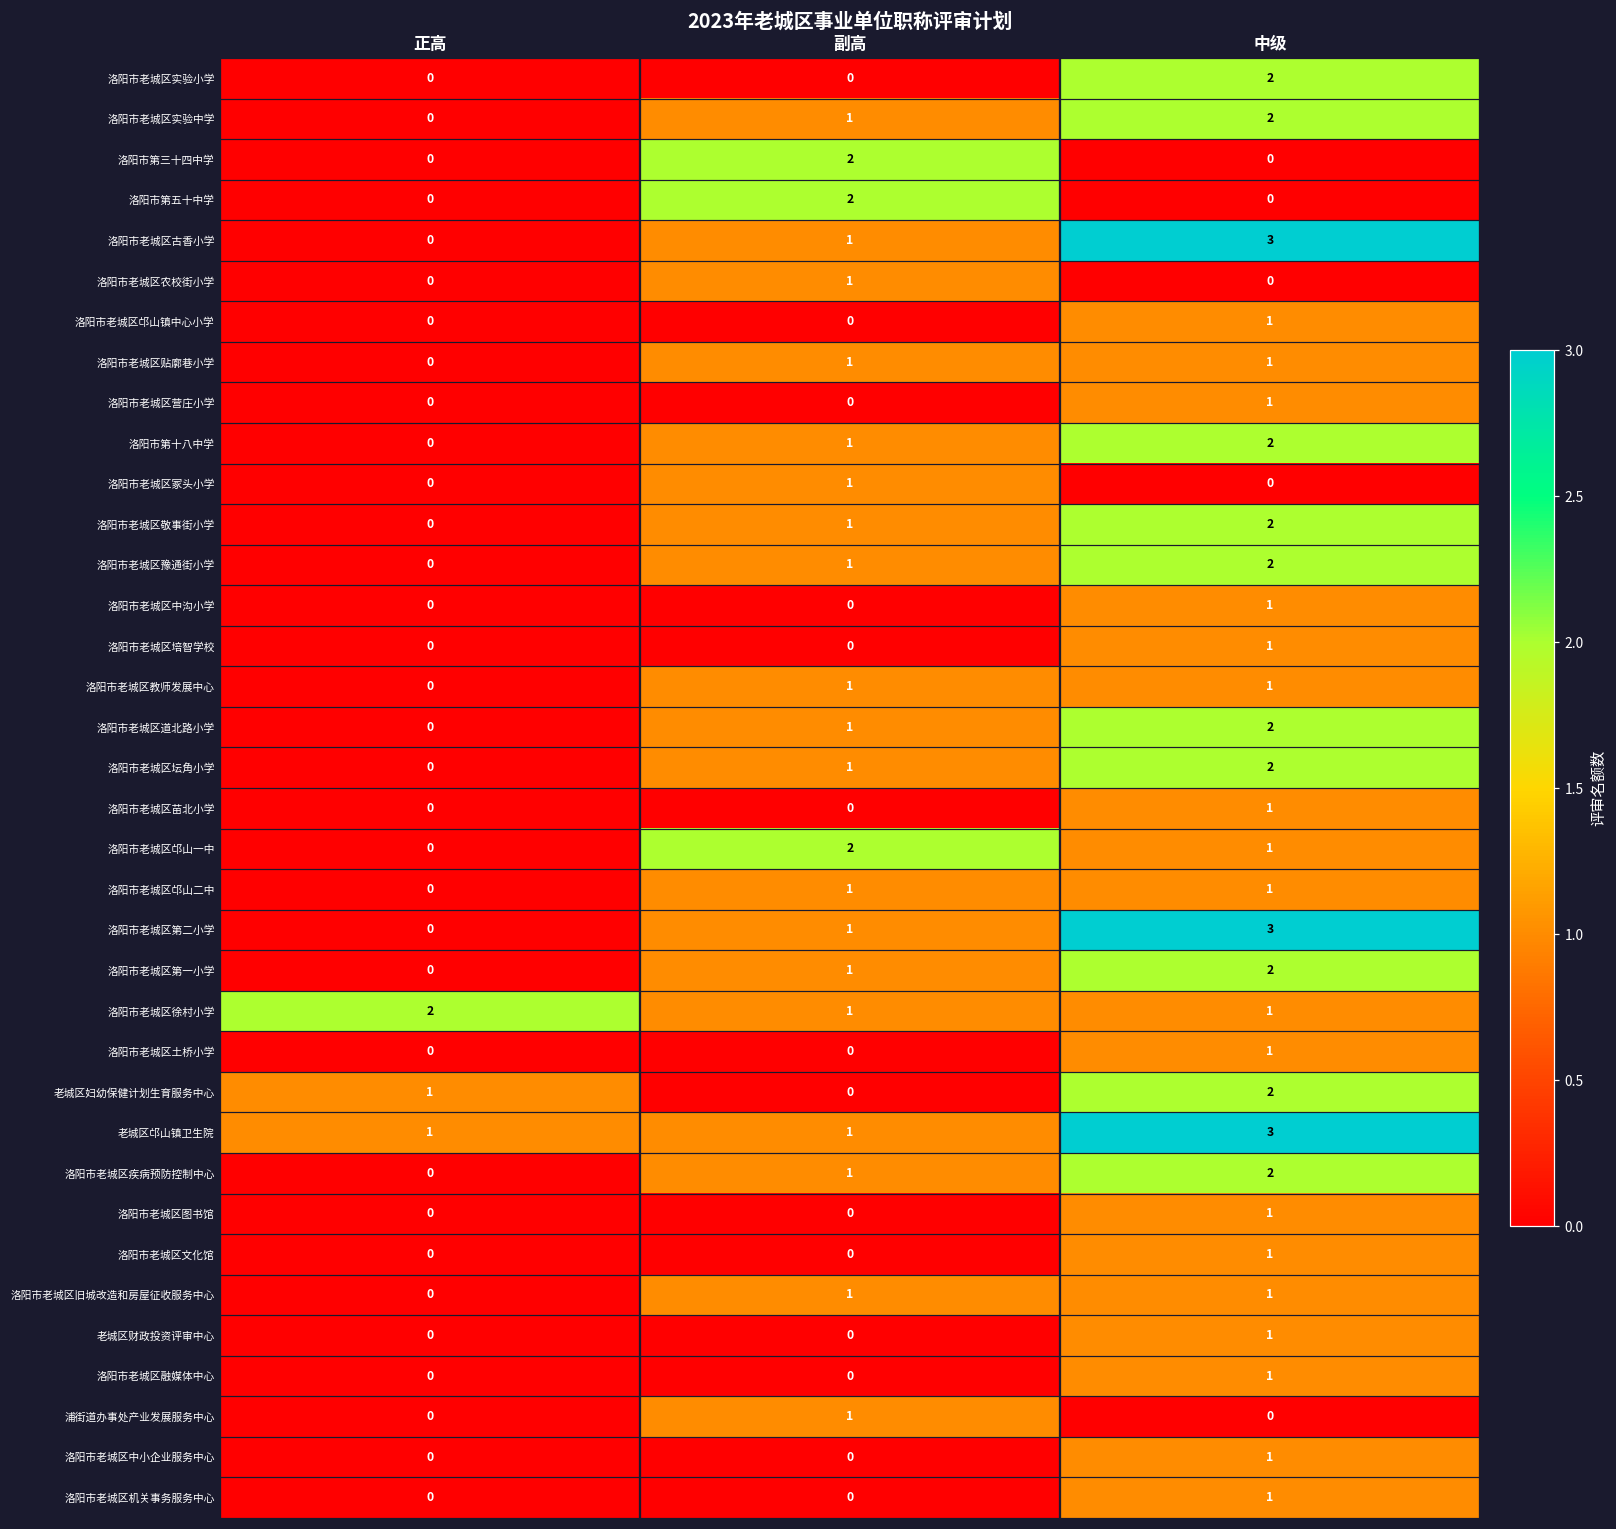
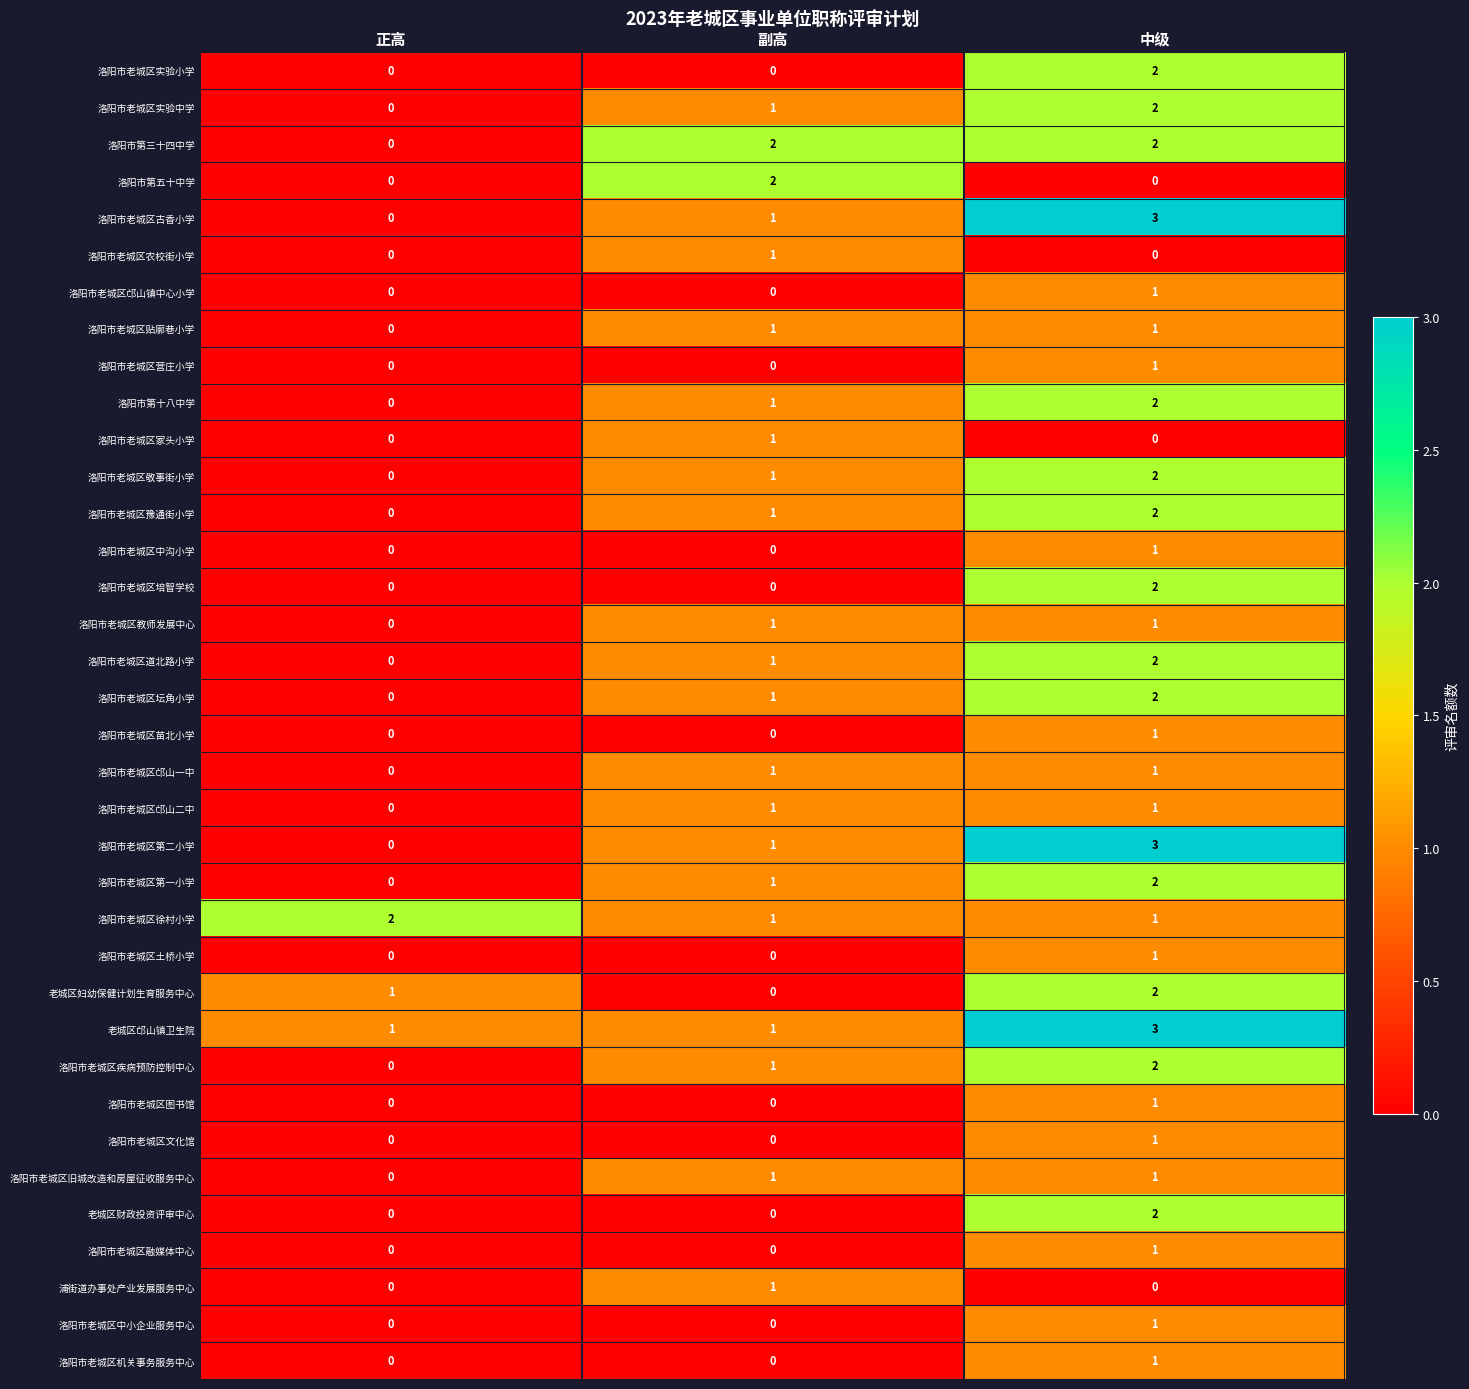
  {
    "洛阳市老城区实验小学": {
      "正高": 0,
      "副高": 0,
      "中级": 2
    },
    "洛阳市老城区实验中学": {
      "正高": 0,
      "副高": 1,
      "中级": 2
    },
    "洛阳市第三十四中学": {
      "正高": 0,
      "副高": 2,
-     "中级": 0
+     "中级": 2
    },
    "洛阳市第五十中学": {
      "正高": 0,
      "副高": 2,
      "中级": 0
    },
    "洛阳市老城区古香小学": {
      "正高": 0,
      "副高": 1,
      "中级": 3
    },
    "洛阳市老城区农校街小学": {
      "正高": 0,
      "副高": 1,
      "中级": 0
    },
    "洛阳市老城区邙山镇中心小学": {
      "正高": 0,
      "副高": 0,
      "中级": 1
    },
    "洛阳市老城区贴廓巷小学": {
      "正高": 0,
      "副高": 1,
      "中级": 1
    },
    "洛阳市老城区营庄小学": {
      "正高": 0,
      "副高": 0,
      "中级": 1
    },
    "洛阳市第十八中学": {
      "正高": 0,
      "副高": 1,
      "中级": 2
    },
    "洛阳市老城区冢头小学": {
      "正高": 0,
      "副高": 1,
      "中级": 0
    },
    "洛阳市老城区敬事街小学": {
      "正高": 0,
      "副高": 1,
      "中级": 2
    },
    "洛阳市老城区豫通街小学": {
      "正高": 0,
      "副高": 1,
      "中级": 2
    },
    "洛阳市老城区中沟小学": {
      "正高": 0,
      "副高": 0,
      "中级": 1
    },
    "洛阳市老城区培智学校": {
      "正高": 0,
      "副高": 0,
-     "中级": 1
+     "中级": 2
    },
    "洛阳市老城区教师发展中心": {
      "正高": 0,
      "副高": 1,
      "中级": 1
    },
    "洛阳市老城区道北路小学": {
      "正高": 0,
      "副高": 1,
      "中级": 2
    },
    "洛阳市老城区坛角小学": {
      "正高": 0,
      "副高": 1,
      "中级": 2
    },
    "洛阳市老城区苗北小学": {
      "正高": 0,
      "副高": 0,
      "中级": 1
    },
    "洛阳市老城区邙山一中": {
      "正高": 0,
-     "副高": 2,
+     "副高": 1,
      "中级": 1
    },
    "洛阳市老城区邙山二中": {
      "正高": 0,
      "副高": 1,
      "中级": 1
    },
    "洛阳市老城区第二小学": {
      "正高": 0,
      "副高": 1,
      "中级": 3
    },
    "洛阳市老城区第一小学": {
      "正高": 0,
      "副高": 1,
      "中级": 2
    },
    "洛阳市老城区徐村小学": {
      "正高": 2,
      "副高": 1,
      "中级": 1
    },
    "洛阳市老城区土桥小学": {
      "正高": 0,
      "副高": 0,
      "中级": 1
    },
    "老城区妇幼保健计划生育服务中心": {
      "正高": 1,
      "副高": 0,
      "中级": 2
    },
    "老城区邙山镇卫生院": {
      "正高": 1,
      "副高": 1,
      "中级": 3
    },
    "洛阳市老城区疾病预防控制中心": {
      "正高": 0,
      "副高": 1,
      "中级": 2
    },
    "洛阳市老城区图书馆": {
      "正高": 0,
      "副高": 0,
      "中级": 1
    },
    "洛阳市老城区文化馆": {
      "正高": 0,
      "副高": 0,
      "中级": 1
    },
    "洛阳市老城区旧城改造和房屋征收服务中心": {
      "正高": 0,
      "副高": 1,
      "中级": 1
    },
    "老城区财政投资评审中心": {
      "正高": 0,
      "副高": 0,
-     "中级": 1
+     "中级": 2
    },
    "洛阳市老城区融媒体中心": {
      "正高": 0,
      "副高": 0,
      "中级": 1
    },
    "浦街道办事处产业发展服务中心": {
      "正高": 0,
      "副高": 1,
      "中级": 0
    },
    "洛阳市老城区中小企业服务中心": {
      "正高": 0,
      "副高": 0,
      "中级": 1
    },
    "洛阳市老城区机关事务服务中心": {
      "正高": 0,
      "副高": 0,
      "中级": 1
    }
  }
